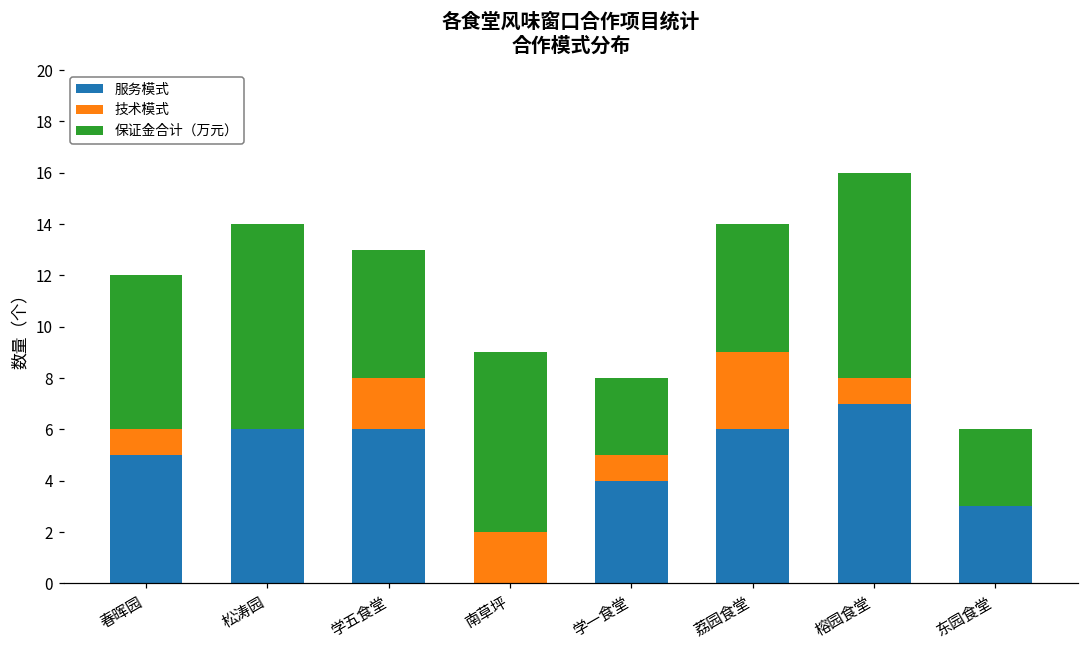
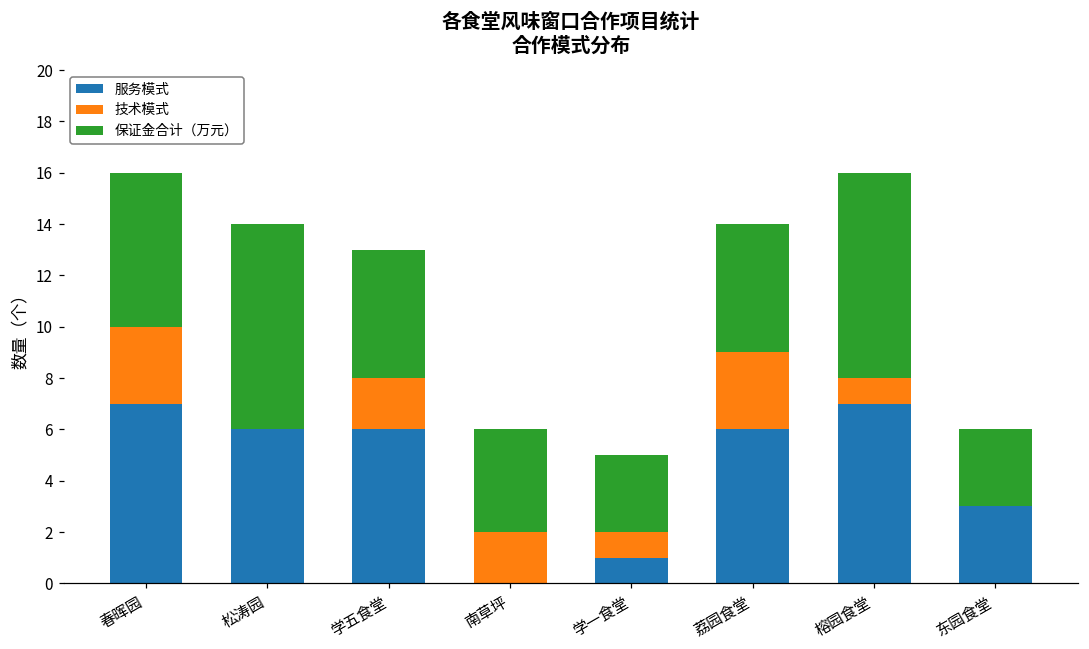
  {
    "服务模式": {
-     "春晖园": 5,
+     "春晖园": 7,
      "松涛园": 6,
      "学五食堂": 6,
      "南草坪": 0,
-     "学一食堂": 4,
+     "学一食堂": 1,
      "荔园食堂": 6,
      "榕园食堂": 7,
      "东园食堂": 3
    },
    "技术模式": {
-     "春晖园": 1,
+     "春晖园": 3,
      "松涛园": 0,
      "学五食堂": 2,
      "南草坪": 2,
      "学一食堂": 1,
      "荔园食堂": 3,
      "榕园食堂": 1,
      "东园食堂": 0
    },
    "保证金合计（万元）": {
      "春晖园": 6,
      "松涛园": 8,
      "学五食堂": 5,
-     "南草坪": 7,
+     "南草坪": 4,
      "学一食堂": 3,
      "荔园食堂": 5,
      "榕园食堂": 8,
      "东园食堂": 3
    }
  }
